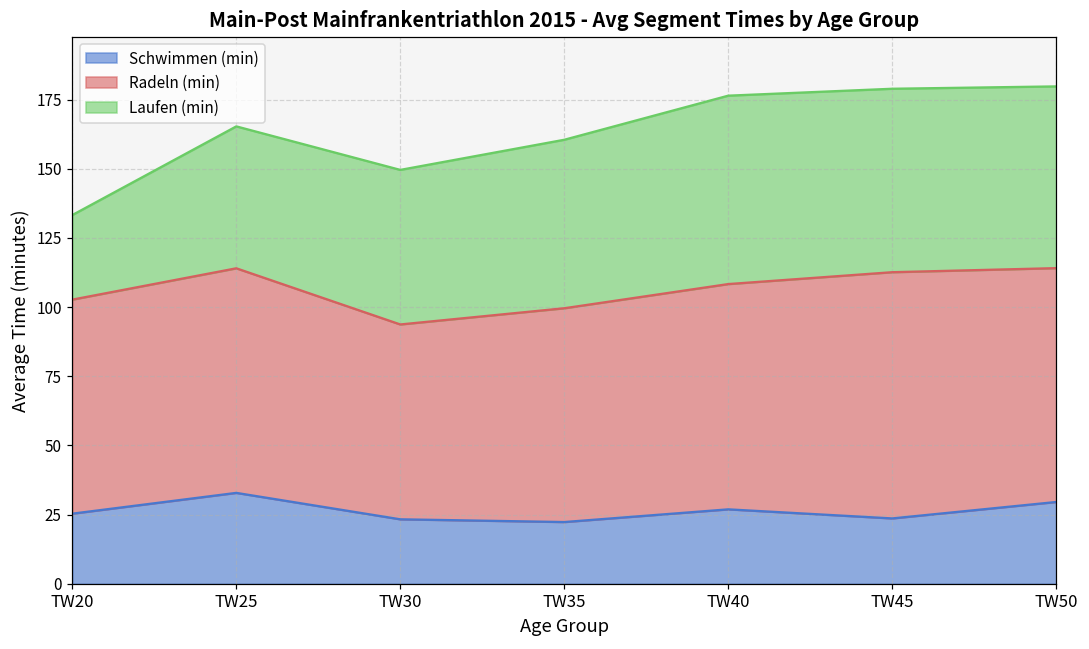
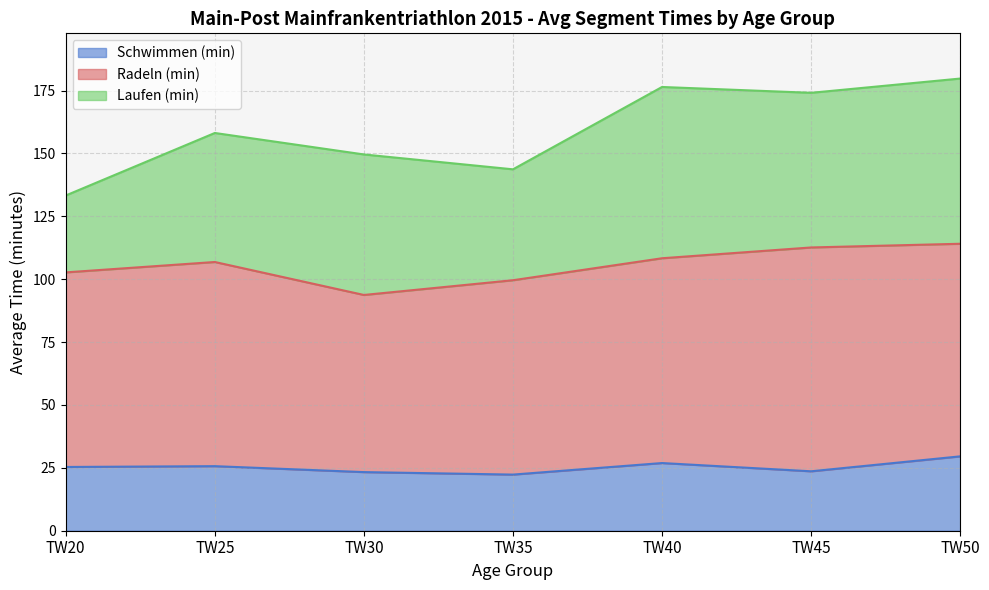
  {
    "Schwimmen (min)": {
      "TW20": 25,
-     "TW25": 33,
+     "TW25": 26,
      "TW30": 23,
      "TW35": 22,
      "TW40": 27,
      "TW45": 24,
      "TW50": 30
    },
    "Radeln (min)": {
      "TW20": 77,
      "TW25": 81,
      "TW30": 70,
      "TW35": 77,
      "TW40": 81,
      "TW45": 89,
      "TW50": 85
    },
    "Laufen (min)": {
      "TW20": 31,
      "TW25": 51,
      "TW30": 56,
-     "TW35": 61,
+     "TW35": 44,
      "TW40": 68,
-     "TW45": 66,
+     "TW45": 61,
      "TW50": 66
    }
  }
